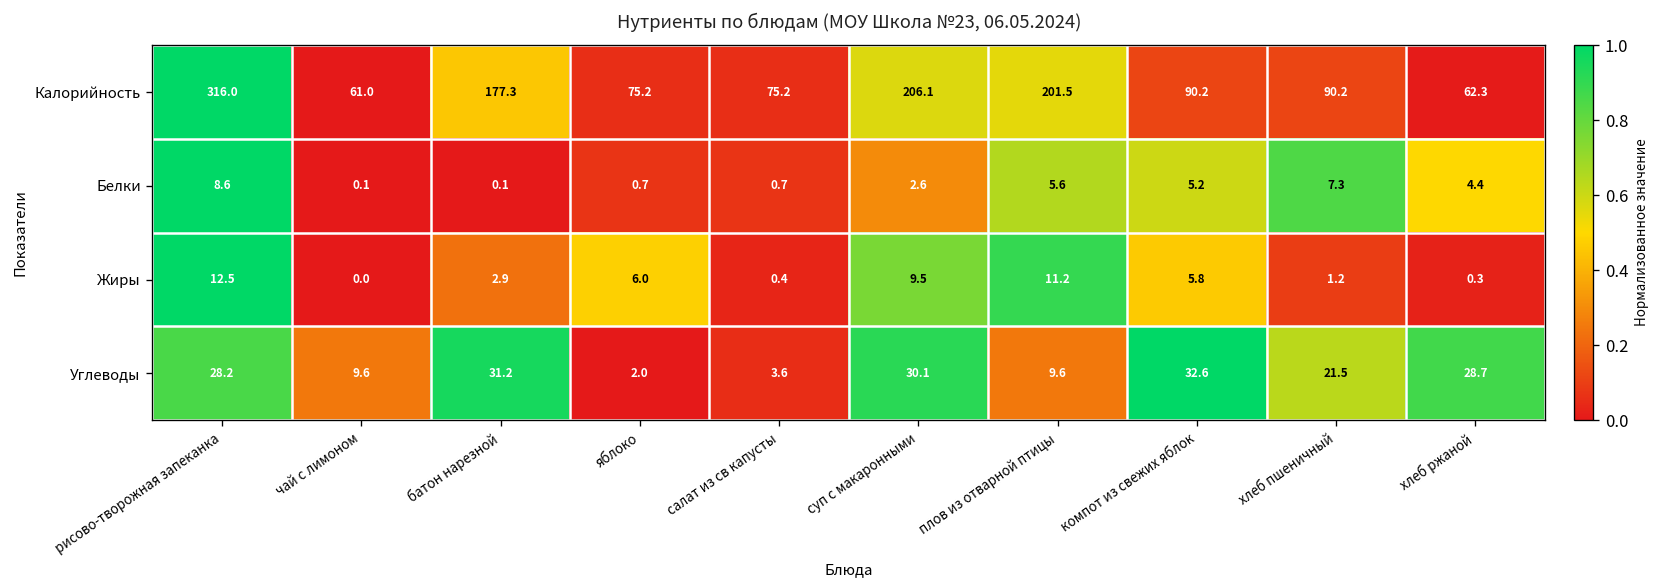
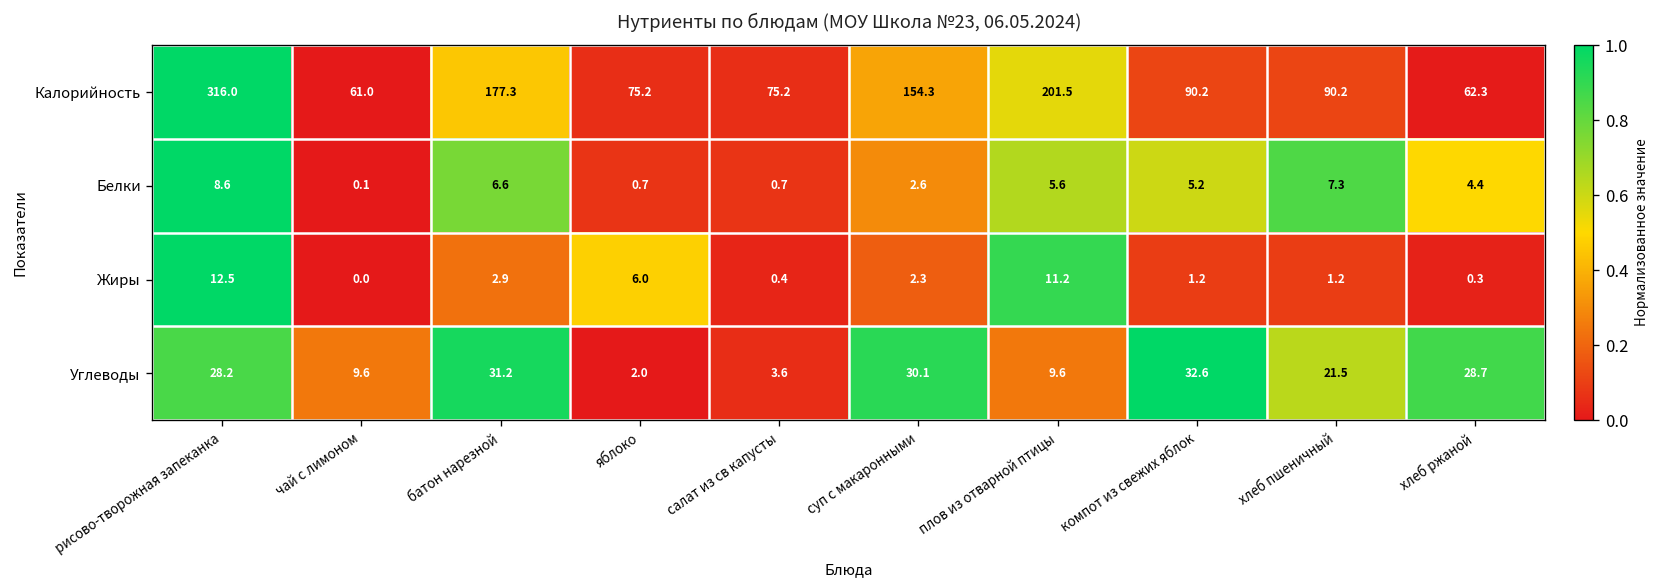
  {
    "Калорийность": {
      "рисово-творожная запеканка": 316.0,
      "чай с лимоном": 61.0,
      "батон нарезной": 177.3,
      "яблоко": 75.2,
      "салат из св капусты": 75.2,
-     "суп с макаронными": 206.1,
+     "суп с макаронными": 154.3,
      "плов из отварной птицы": 201.5,
      "компот из свежих яблок": 90.2,
      "хлеб пшеничный": 90.2,
      "хлеб ржаной": 62.3
    },
    "Белки": {
      "рисово-творожная запеканка": 8.6,
      "чай с лимоном": 0.1,
-     "батон нарезной": 0.1,
+     "батон нарезной": 6.6,
      "яблоко": 0.7,
      "салат из св капусты": 0.7,
      "суп с макаронными": 2.6,
      "плов из отварной птицы": 5.6,
      "компот из свежих яблок": 5.2,
      "хлеб пшеничный": 7.3,
      "хлеб ржаной": 4.4
    },
    "Жиры": {
      "рисово-творожная запеканка": 12.5,
      "чай с лимоном": 0.0,
      "батон нарезной": 2.9,
      "яблоко": 6.0,
      "салат из св капусты": 0.4,
-     "суп с макаронными": 9.5,
+     "суп с макаронными": 2.3,
      "плов из отварной птицы": 11.2,
-     "компот из свежих яблок": 5.8,
+     "компот из свежих яблок": 1.2,
      "хлеб пшеничный": 1.2,
      "хлеб ржаной": 0.3
    },
    "Углеводы": {
      "рисово-творожная запеканка": 28.2,
      "чай с лимоном": 9.6,
      "батон нарезной": 31.2,
      "яблоко": 2.0,
      "салат из св капусты": 3.6,
      "суп с макаронными": 30.1,
      "плов из отварной птицы": 9.6,
      "компот из свежих яблок": 32.6,
      "хлеб пшеничный": 21.5,
      "хлеб ржаной": 28.7
    }
  }
